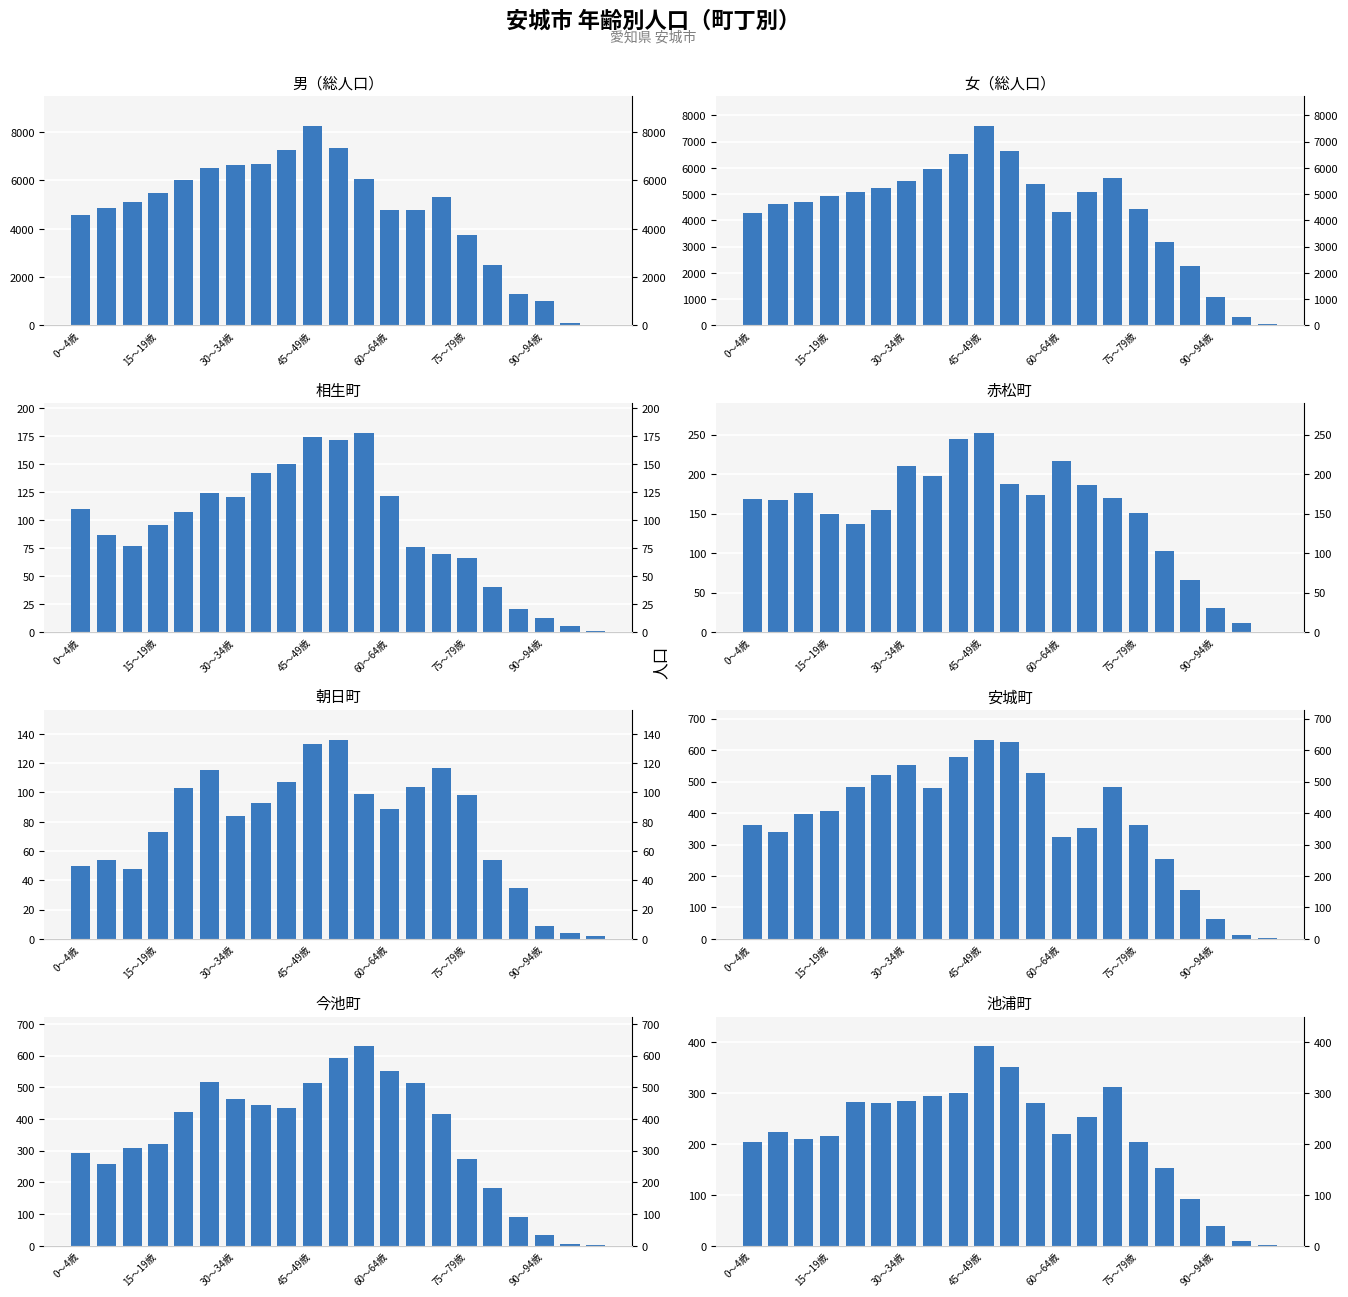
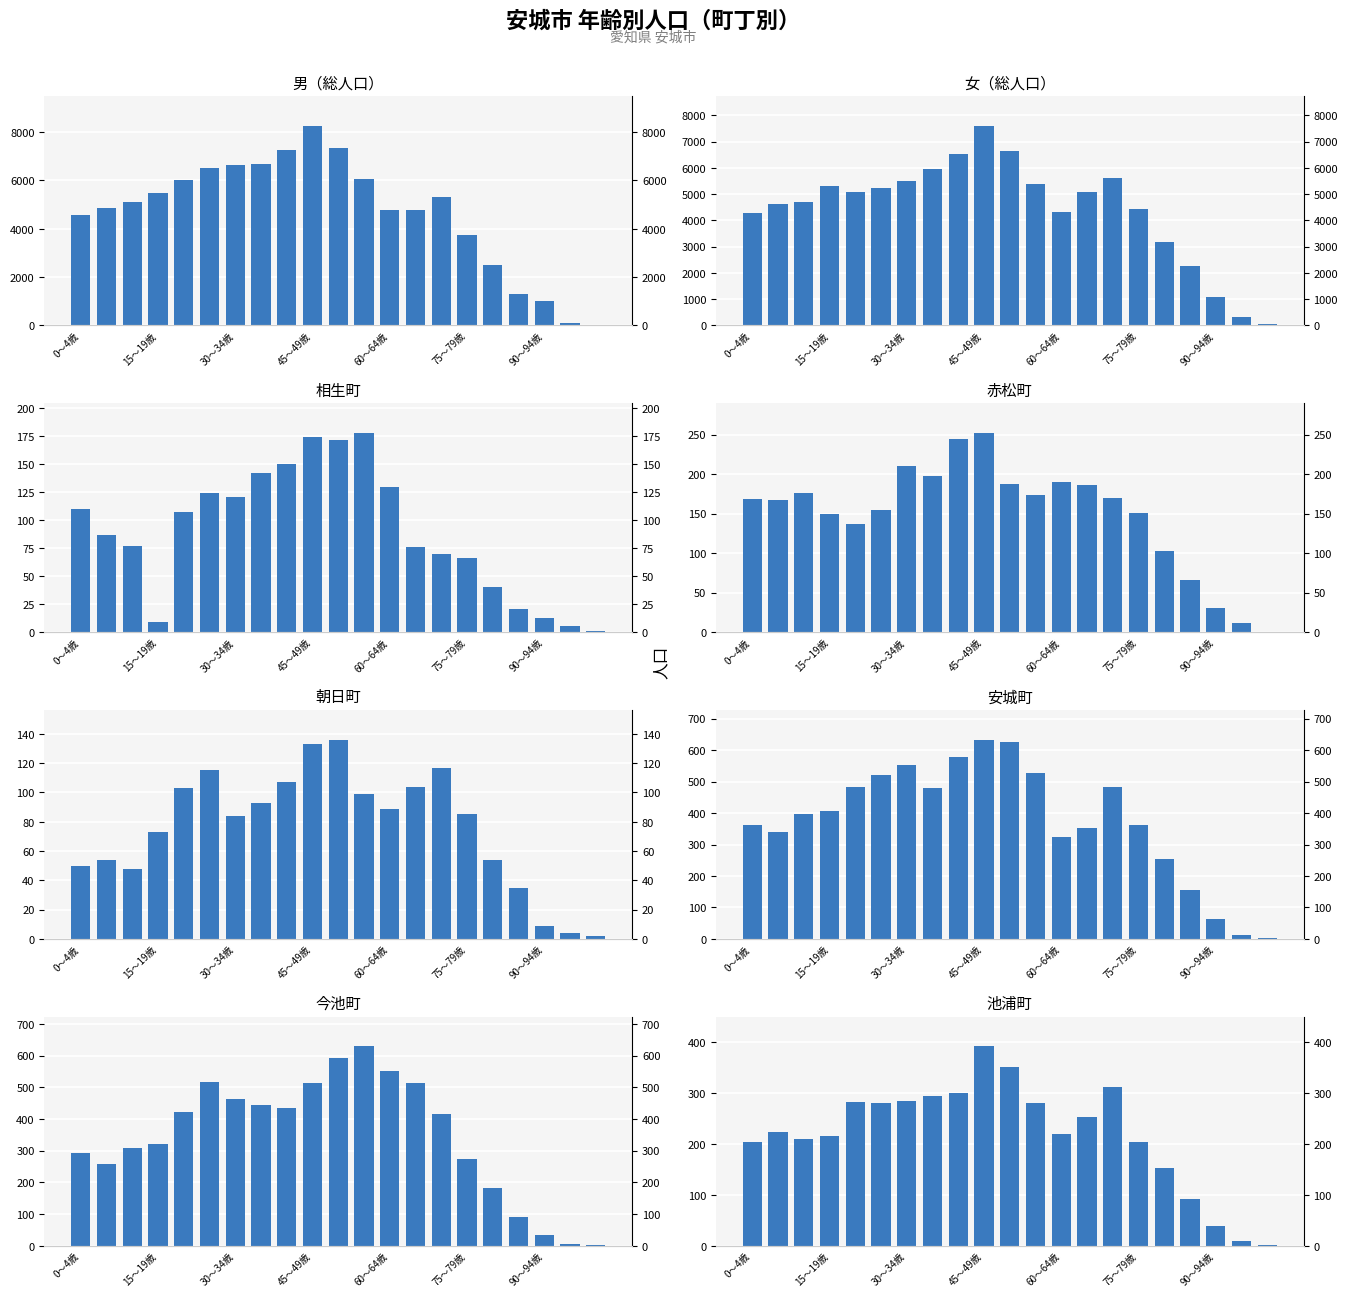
  {
    "男（総人口）": {
      "0～4歳": 4600,
      "15～19歳": 5500,
      "30～34歳": 6600,
      "45～49歳": 8200,
      "60～64歳": 4800,
      "75～79歳": 3800,
      "90～94歳": 1000
    },
    "女（総人口）": {
      "0～4歳": 4300,
-     "15～19歳": 4900,
+     "15～19歳": 5300,
      "30～34歳": 5500,
      "45～49歳": 7600,
      "60～64歳": 4300,
      "75～79歳": 4400,
      "90～94歳": 1100
    },
    "相生町": {
      "0～4歳": 110,
-     "15～19歳": 96,
+     "15～19歳": 9,
      "30～34歳": 121,
      "45～49歳": 174,
-     "60～64歳": 122,
+     "60～64歳": 130,
      "75～79歳": 66,
      "90～94歳": 13
    },
    "赤松町": {
      "0～4歳": 170,
      "15～19歳": 150,
      "30～34歳": 210,
      "45～49歳": 250,
-     "60～64歳": 220,
+     "60～64歳": 190,
      "75～79歳": 150,
      "90～94歳": 30
    },
    "朝日町": {
      "0～4歳": 50,
      "15～19歳": 73,
      "30～34歳": 84,
      "45～49歳": 133,
      "60～64歳": 89,
-     "75～79歳": 98,
+     "75～79歳": 85,
      "90～94歳": 9
    },
    "安城町": {
      "0～4歳": 360,
      "15～19歳": 410,
      "30～34歳": 550,
      "45～49歳": 630,
      "60～64歳": 320,
      "75～79歳": 360,
      "90～94歳": 60
    },
    "今池町": {
      "0～4歳": 290,
      "15～19歳": 320,
      "30～34歳": 460,
      "45～49歳": 510,
      "60～64歳": 550,
      "75～79歳": 270,
      "90～94歳": 30
    },
    "池浦町": {
      "0～4歳": 200,
      "15～19歳": 220,
      "30～34歳": 280,
      "45～49歳": 390,
      "60～64歳": 220,
      "75～79歳": 210,
      "90～94歳": 40
    }
  }
